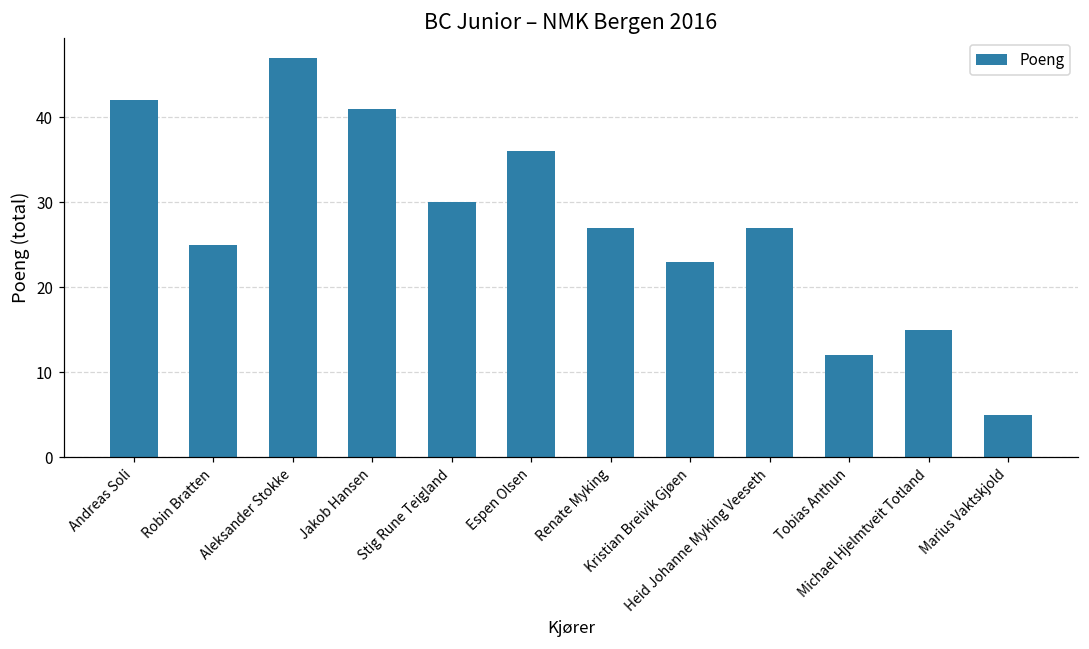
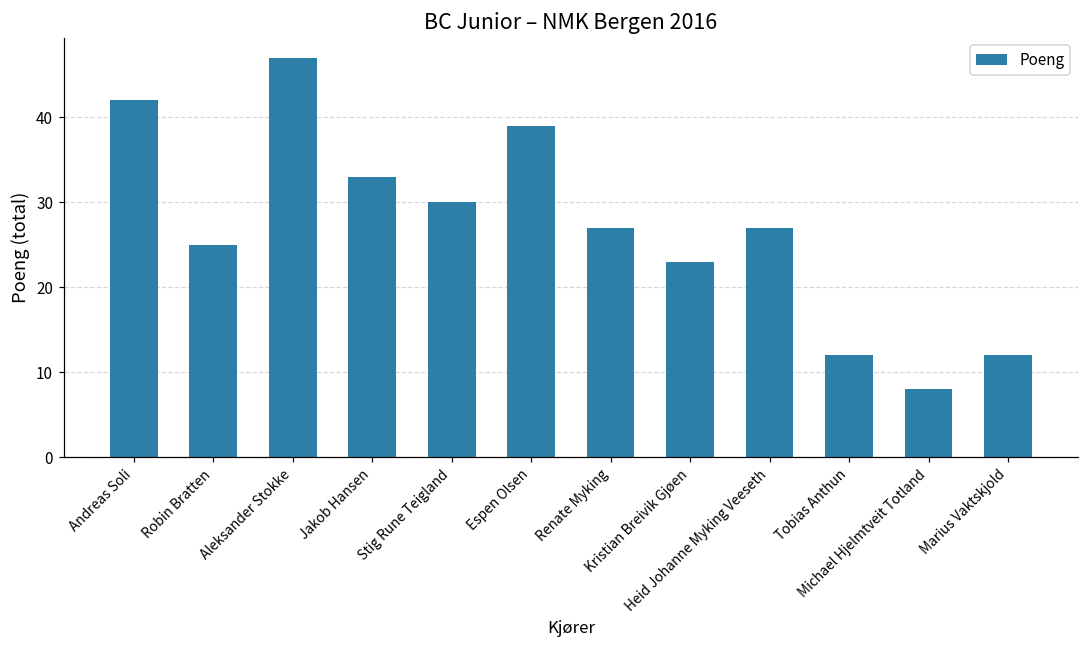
  {
    "Andreas Soli": 42,
    "Robin Bratten": 25,
    "Aleksander Stokke": 47,
-   "Jakob Hansen": 41,
+   "Jakob Hansen": 33,
    "Stig Rune Teigland": 30,
-   "Espen Olsen": 36,
+   "Espen Olsen": 39,
    "Renate Myking": 27,
    "Kristian Breivik Gjøen": 23,
    "Heid Johanne Myking Veeseth": 27,
    "Tobias Anthun": 12,
-   "Michael Hjelmtveit Totland": 15,
-   "Marius Vaktskjold": 5
+   "Michael Hjelmtveit Totland": 8,
+   "Marius Vaktskjold": 12
  }
